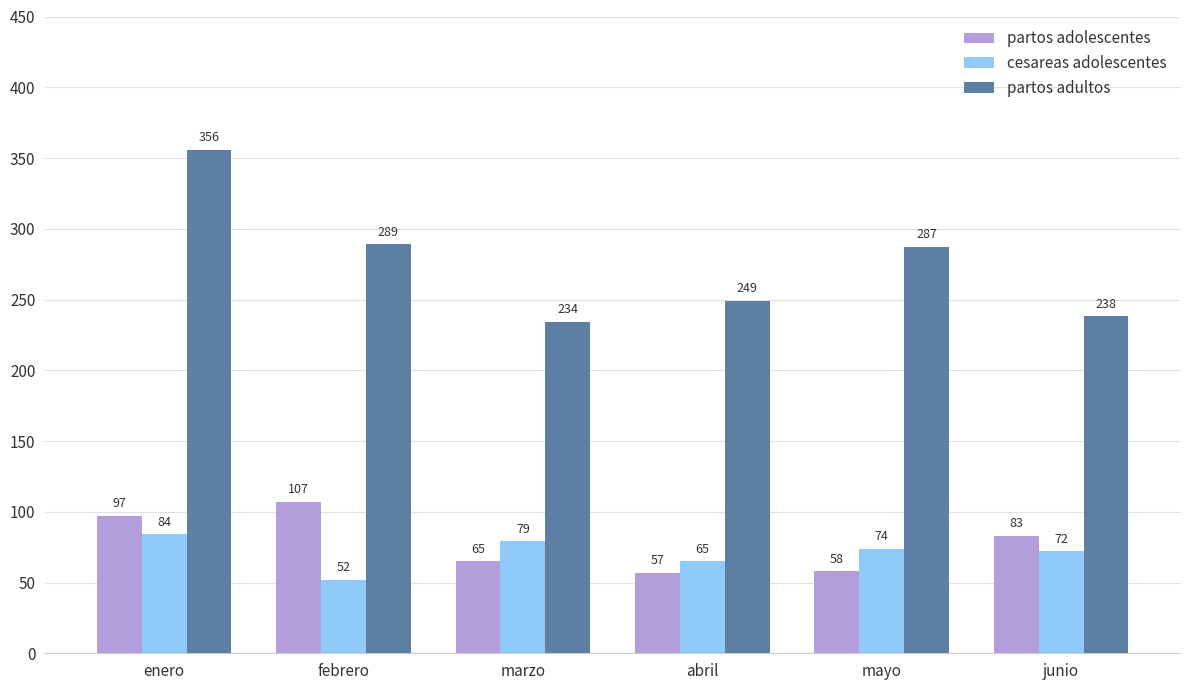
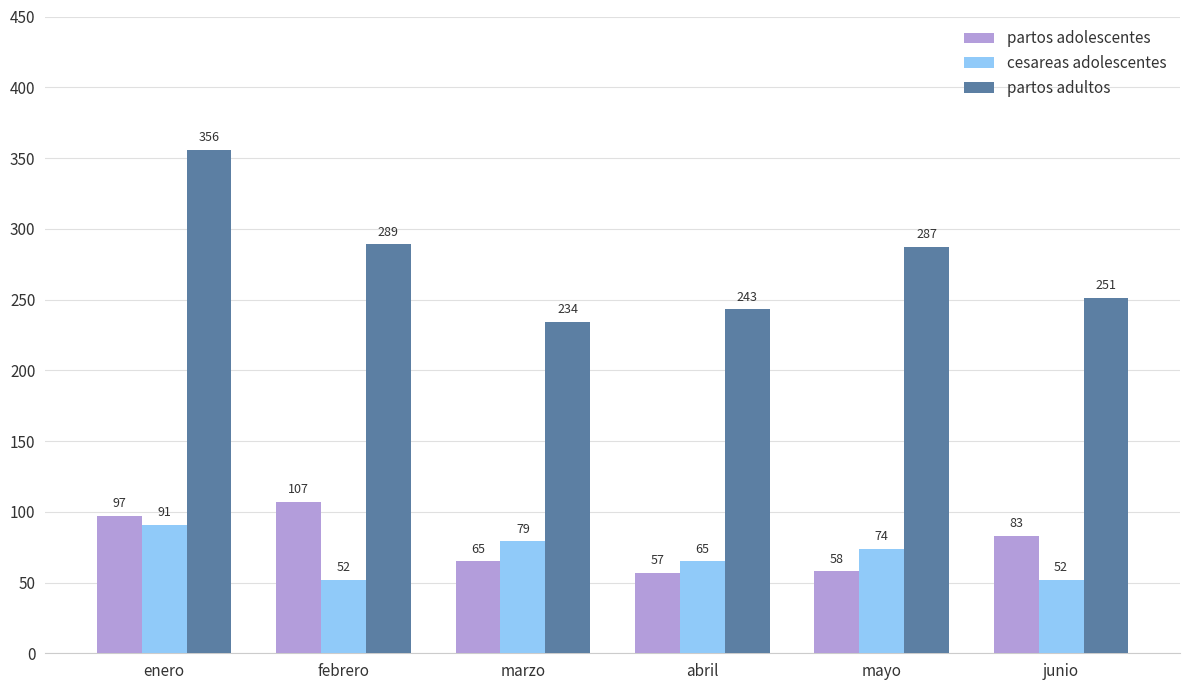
  {
    "partos adolescentes": {
      "enero": 97,
      "febrero": 107,
      "marzo": 65,
      "abril": 57,
      "mayo": 58,
      "junio": 83
    },
    "cesareas adolescentes": {
-     "enero": 84,
+     "enero": 91,
      "febrero": 52,
      "marzo": 79,
      "abril": 65,
      "mayo": 74,
-     "junio": 72
+     "junio": 52
    },
    "partos adultos": {
      "enero": 356,
      "febrero": 289,
      "marzo": 234,
-     "abril": 249,
+     "abril": 243,
      "mayo": 287,
-     "junio": 238
+     "junio": 251
    }
  }
